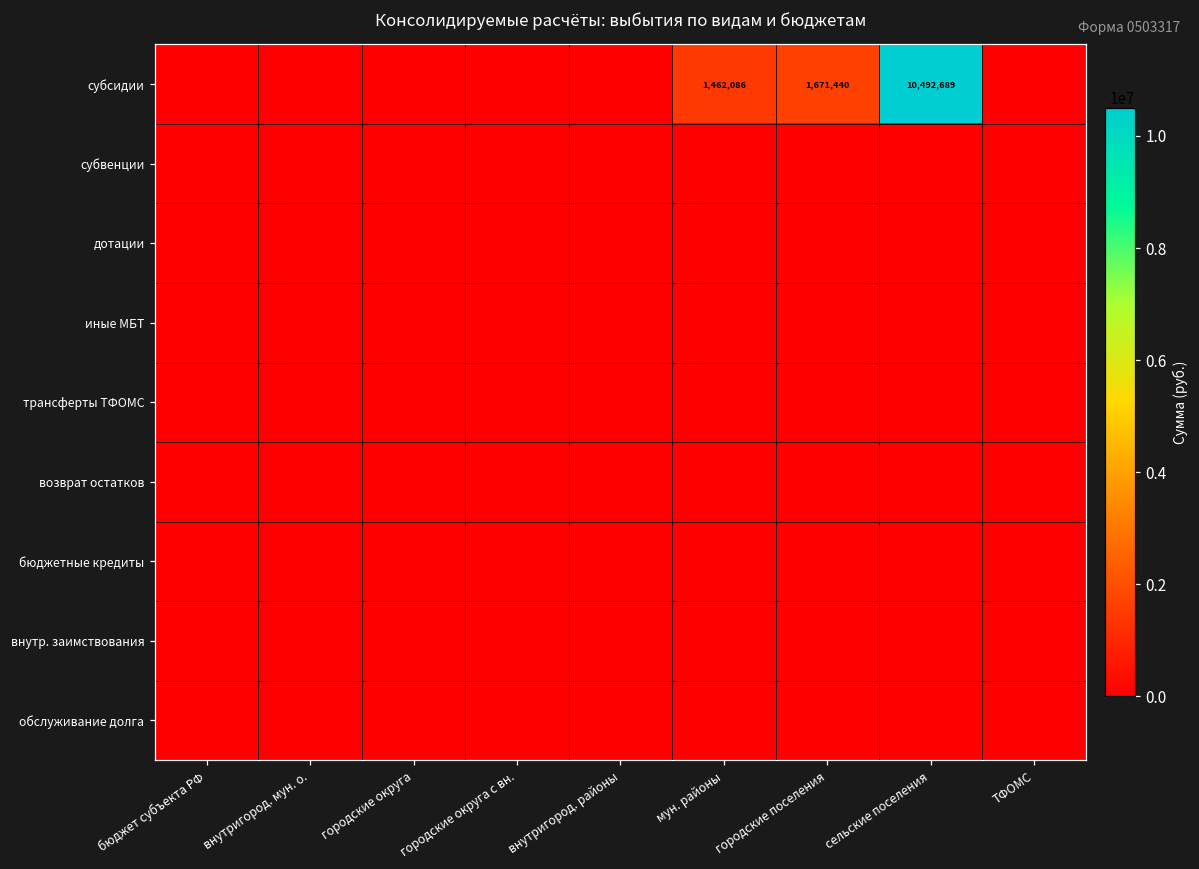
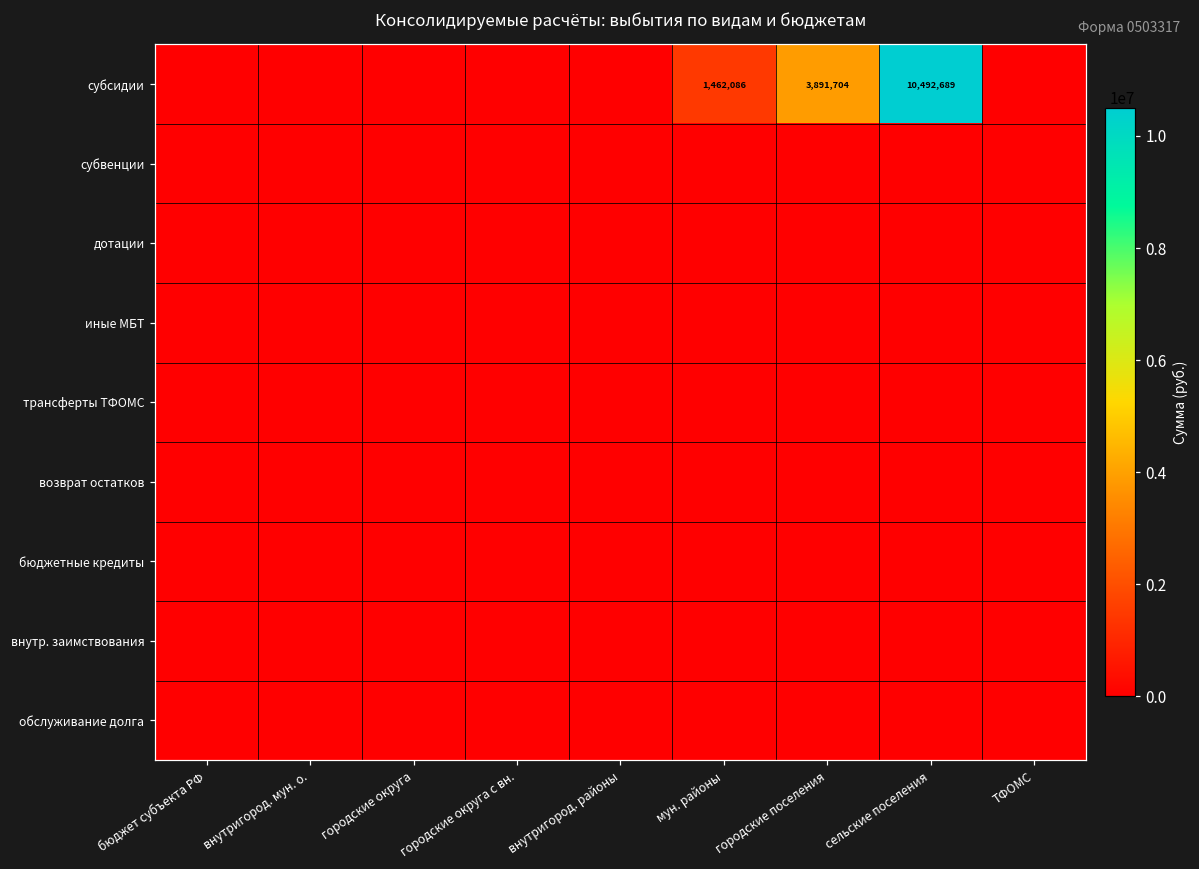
  {
    "субсидии": {
      "мун. районы": "1,462,086",
-     "городские поселения": "1,671,440",
+     "городские поселения": "3,891,704",
      "сельские поселения": "10,492,689"
    }
  }
